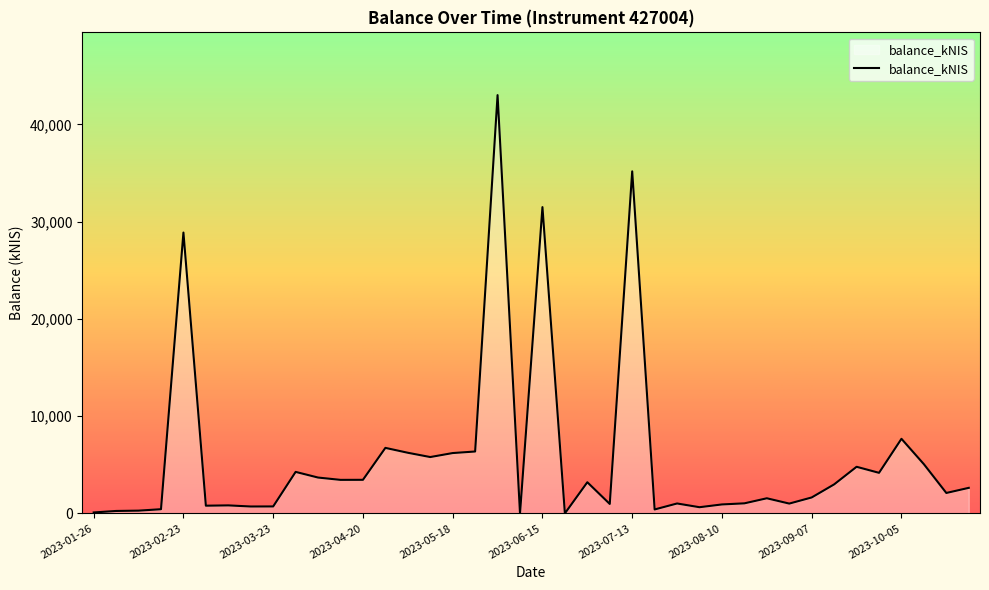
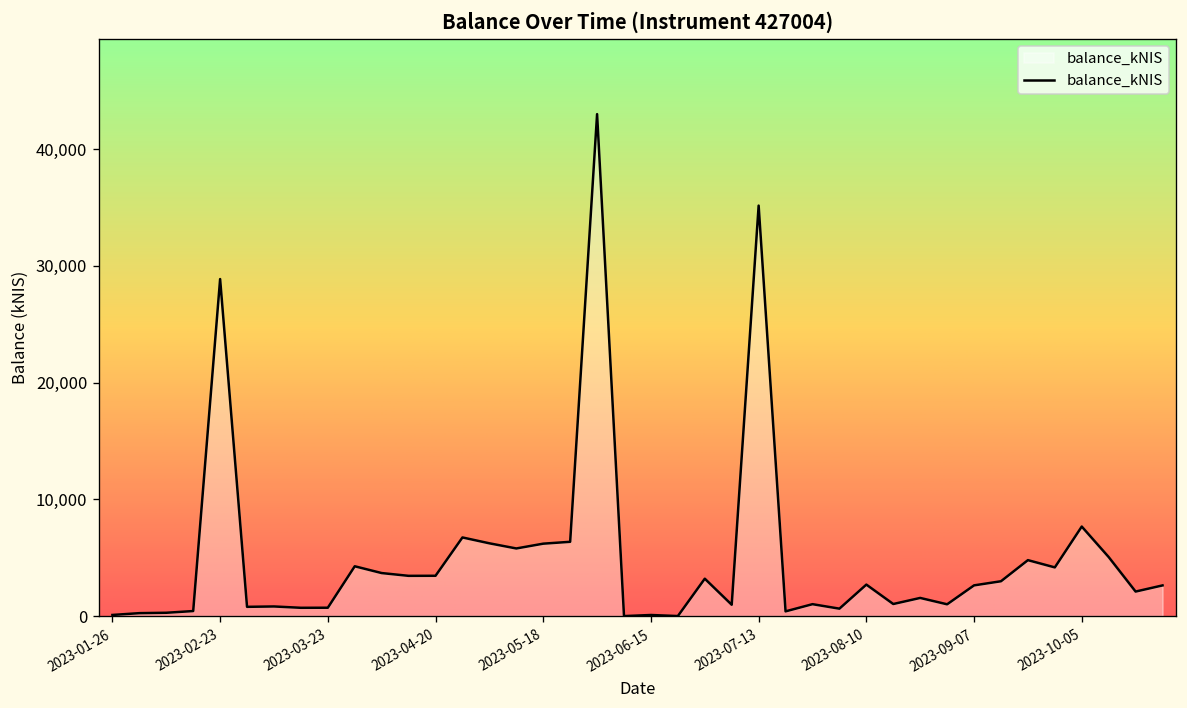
  {
    "2023-01-26": "0",
    "2023-02-23": "29,000",
    "2023-03-23": "1,000",
    "2023-04-20": "3,000",
    "2023-05-18": "6,000",
-   "2023-06-15": "31,000",
+   "2023-06-15": "0",
    "2023-07-13": "35,000",
-   "2023-08-10": "1,000",
-   "2023-09-07": "2,000",
+   "2023-08-10": "3,000",
+   "2023-09-07": "3,000",
    "2023-10-05": "8,000"
  }
